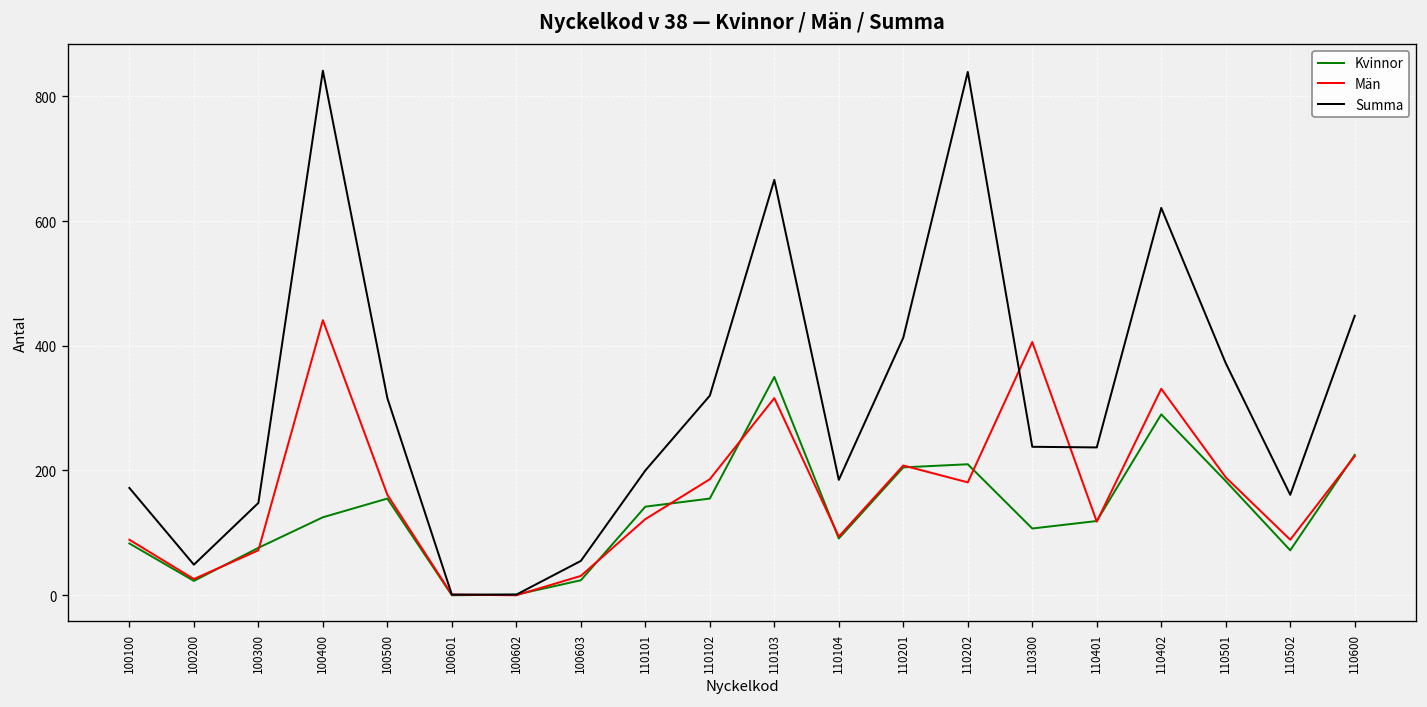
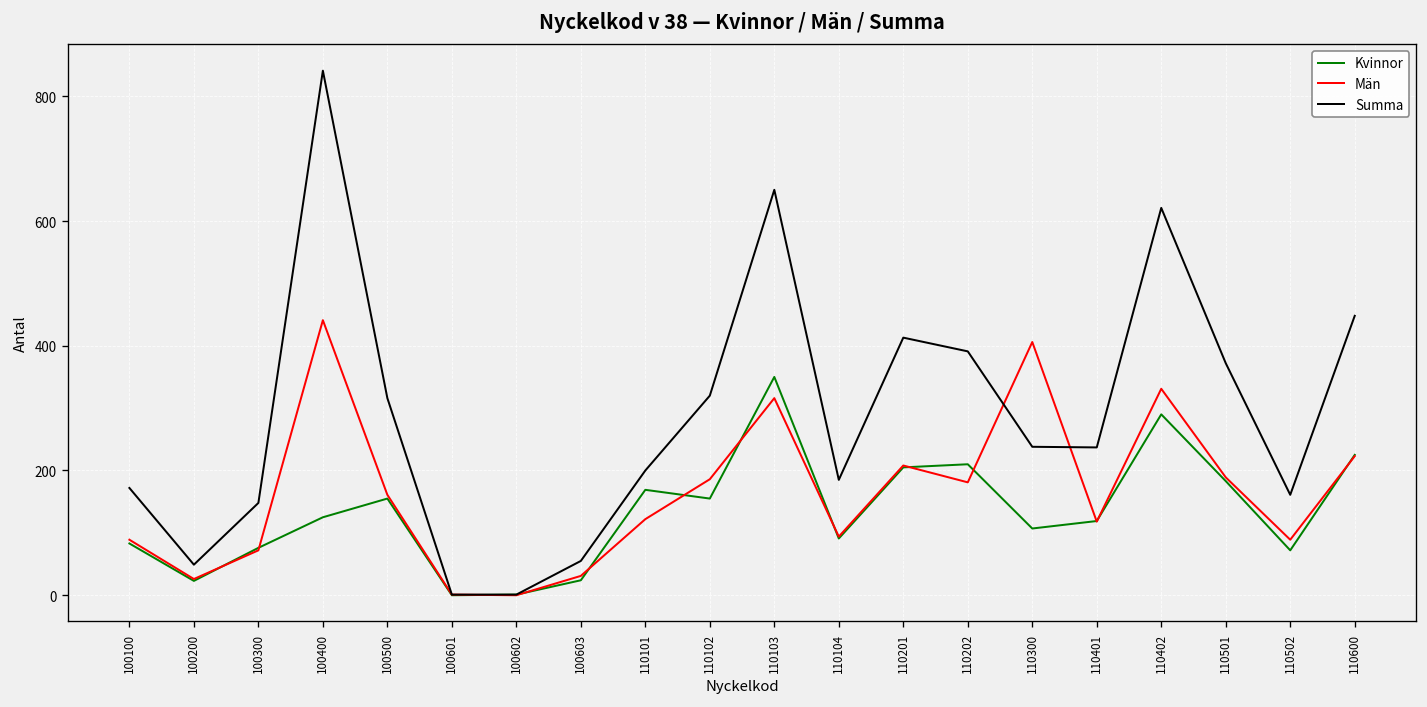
  {
    "Kvinnor": {
      "100100": 80,
      "100400": 130,
      "100500": 160,
      "100603": 20,
-     "110101": 140,
+     "110101": 170,
      "110102": 160,
      "110103": 350,
      "110202": 210,
      "110300": 110,
      "110402": 290,
      "110501": 180,
      "110502": 70
    },
    "Män": {
      "100100": 90,
      "100400": 440,
      "100500": 160,
      "100603": 30,
      "110101": 120,
      "110102": 190,
      "110103": 320,
      "110202": 180,
      "110300": 410,
      "110402": 330,
      "110501": 190,
      "110502": 90
    },
    "Summa": {
      "100100": 170,
      "100200": 50,
      "100300": 150,
      "100400": 840,
      "100500": 320,
      "100603": 60,
      "110101": 200,
      "110102": 320,
-     "110103": 670,
+     "110103": 650,
      "110104": 190,
      "110201": 410,
-     "110202": 840,
+     "110202": 390,
      "110300": 240,
      "110401": 240,
      "110402": 620,
      "110501": 370,
      "110502": 160,
      "110600": 450
    }
  }
